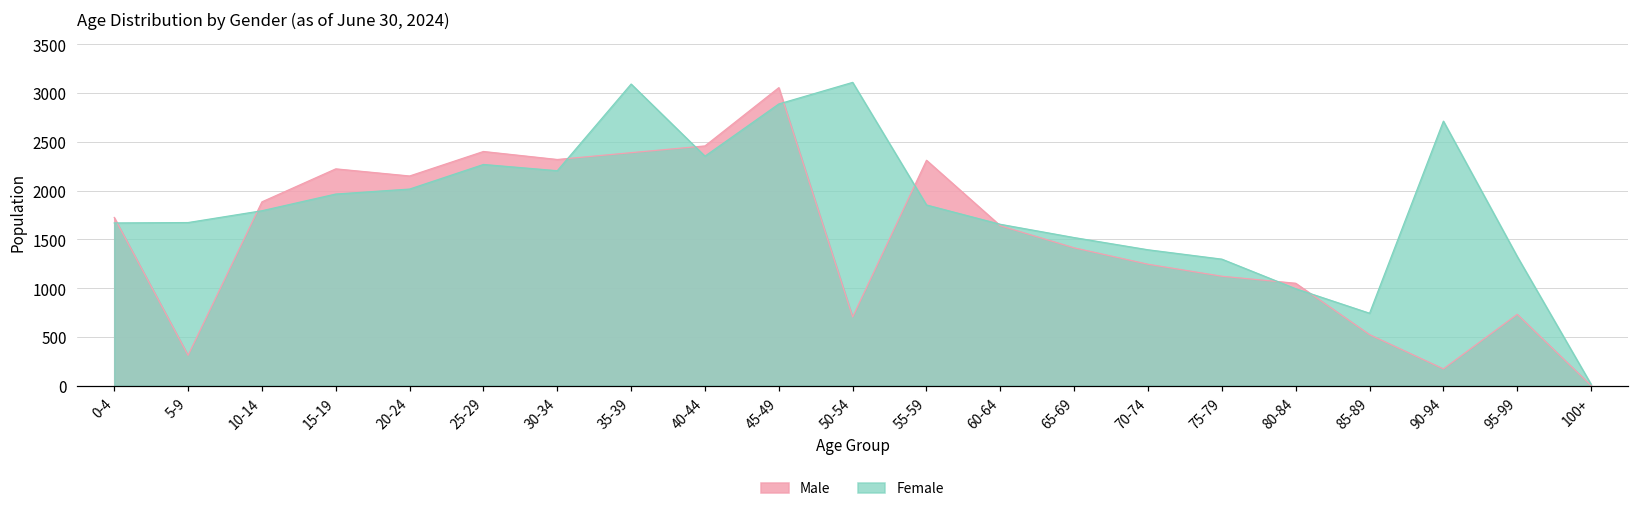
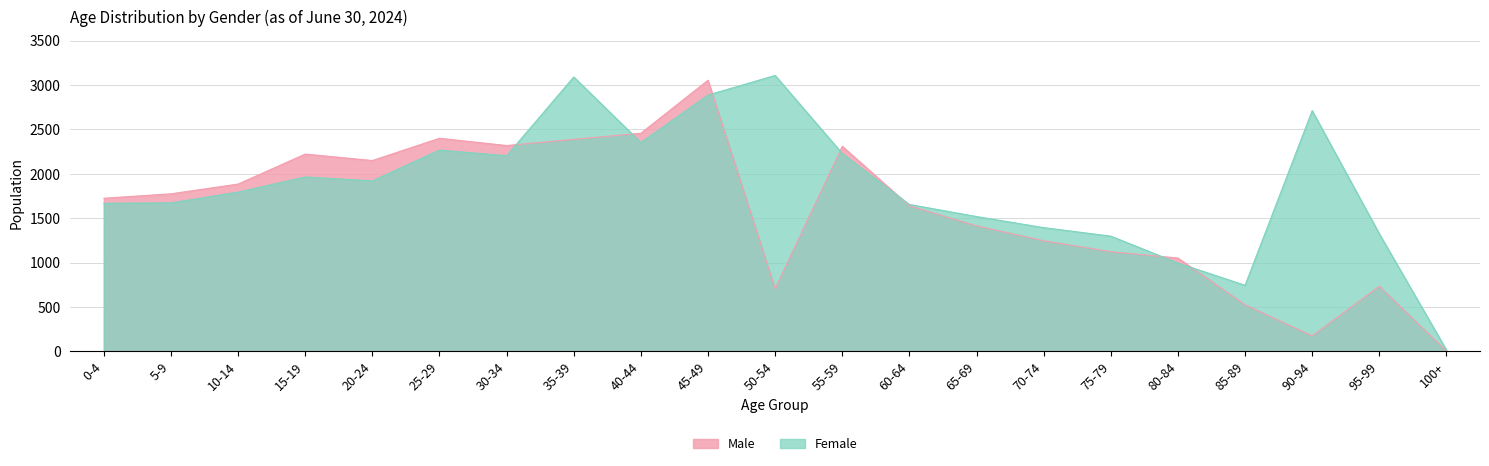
  {
    "Male": {
      "0-4": 1700,
-     "5-9": 300,
+     "5-9": 1800,
      "10-14": 1900,
      "15-19": 2200,
      "20-24": 2100,
      "25-29": 2400,
      "30-34": 2300,
      "35-39": 2400,
      "40-44": 2500,
      "45-49": 3100,
      "50-54": 700,
      "55-59": 2300,
      "65-69": 1400,
      "70-74": 1200,
      "75-79": 1100,
      "80-84": 1100,
      "85-89": 500,
      "90-94": 200,
      "95-99": 700
    },
    "Female": {
      "0-4": 1700,
      "5-9": 1700,
      "10-14": 1800,
      "15-19": 2000,
-     "20-24": 2000,
+     "20-24": 1900,
      "25-29": 2300,
      "30-34": 2200,
      "35-39": 3100,
      "40-44": 2400,
      "45-49": 2900,
      "50-54": 3100,
-     "55-59": 1900,
+     "55-59": 2200,
      "65-69": 1500,
      "70-74": 1400,
      "75-79": 1300,
      "80-84": 1000,
      "85-89": 700,
      "90-94": 2700,
      "95-99": 1300
    }
  }
